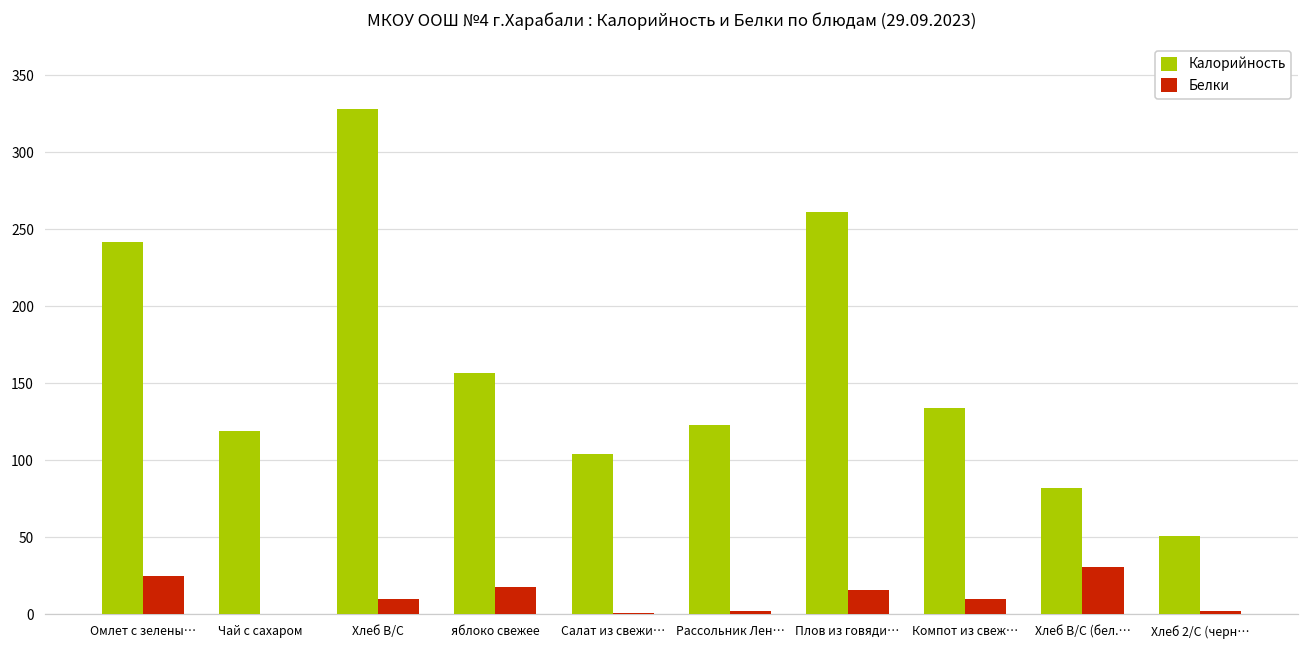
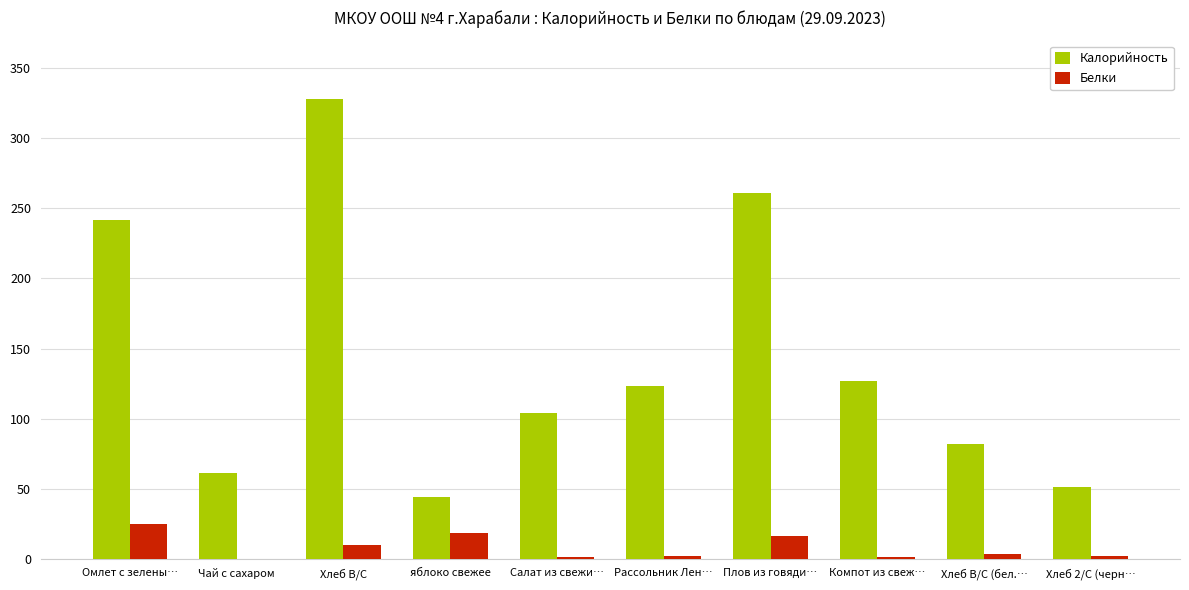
  {
    "Калорийность": {
      "Омлет с зелены…": 242,
-     "Чай с сахаром": 119,
+     "Чай с сахаром": 61,
      "Хлеб В/С": 328,
-     "яблоко свежее": 157,
+     "яблоко свежее": 44,
      "Салат из свежи…": 104,
      "Рассольник Лен…": 123,
      "Плов из говяди…": 261,
-     "Компот из свеж…": 134,
+     "Компот из свеж…": 127,
      "Хлеб В/С (бел.…": 82,
      "Хлеб 2/С (черн…": 51
    },
    "Белки": {
      "Омлет с зелены…": 25,
      "Чай с сахаром": 0,
      "Хлеб В/С": 10,
      "яблоко свежее": 18,
      "Рассольник Лен…": 2,
      "Плов из говяди…": 16,
-     "Компот из свеж…": 10,
-     "Хлеб В/С (бел.…": 31,
+     "Компот из свеж…": 1,
+     "Хлеб В/С (бел.…": 3,
      "Хлеб 2/С (черн…": 2
    }
  }
